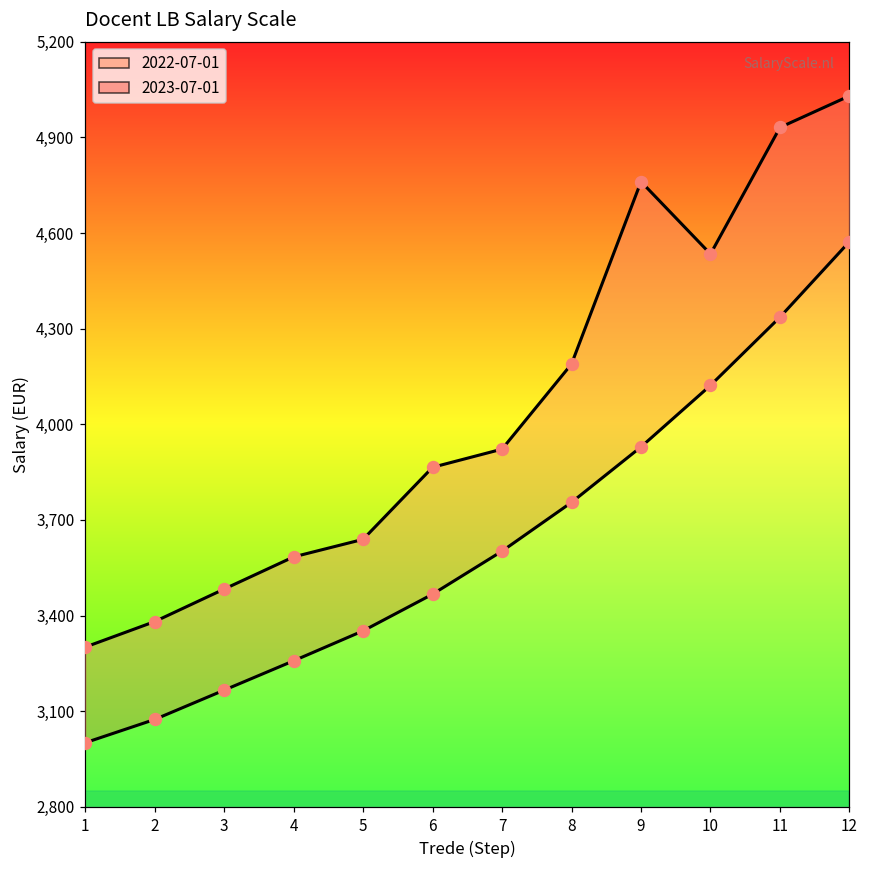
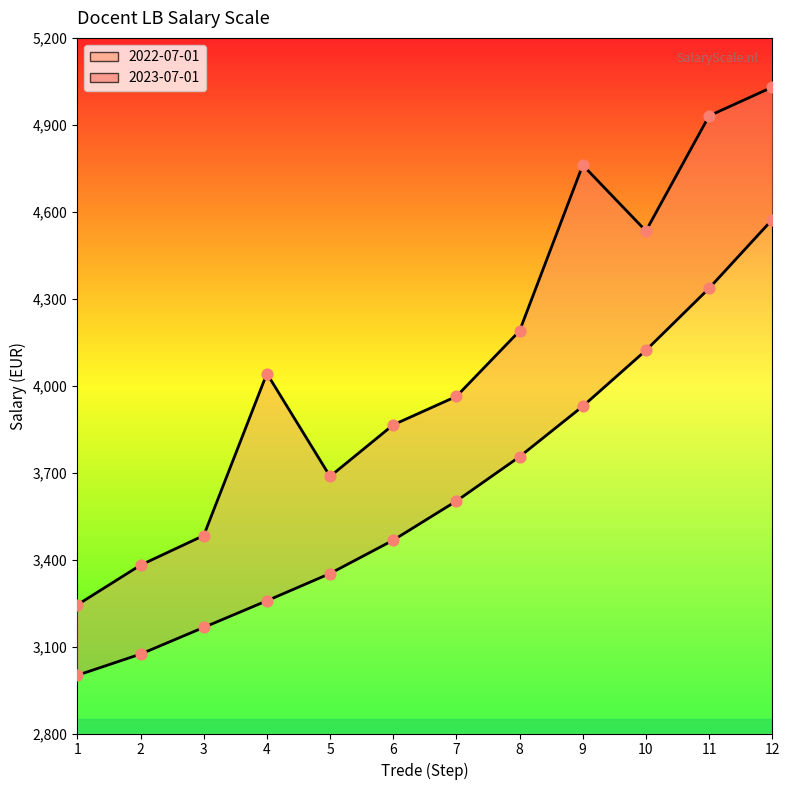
  {
    "2023-07-01": {
-     "1": "3,300",
+     "1": "3,240",
      "2": "3,380",
      "3": "3,480",
-     "4": "3,580",
-     "5": "3,640",
+     "4": "4,040",
+     "5": "3,690",
      "6": "3,870",
-     "7": "3,920",
+     "7": "3,960",
      "8": "4,190",
      "9": "4,760",
      "10": "4,530",
      "11": "4,930",
      "12": "5,030"
    }
  }
